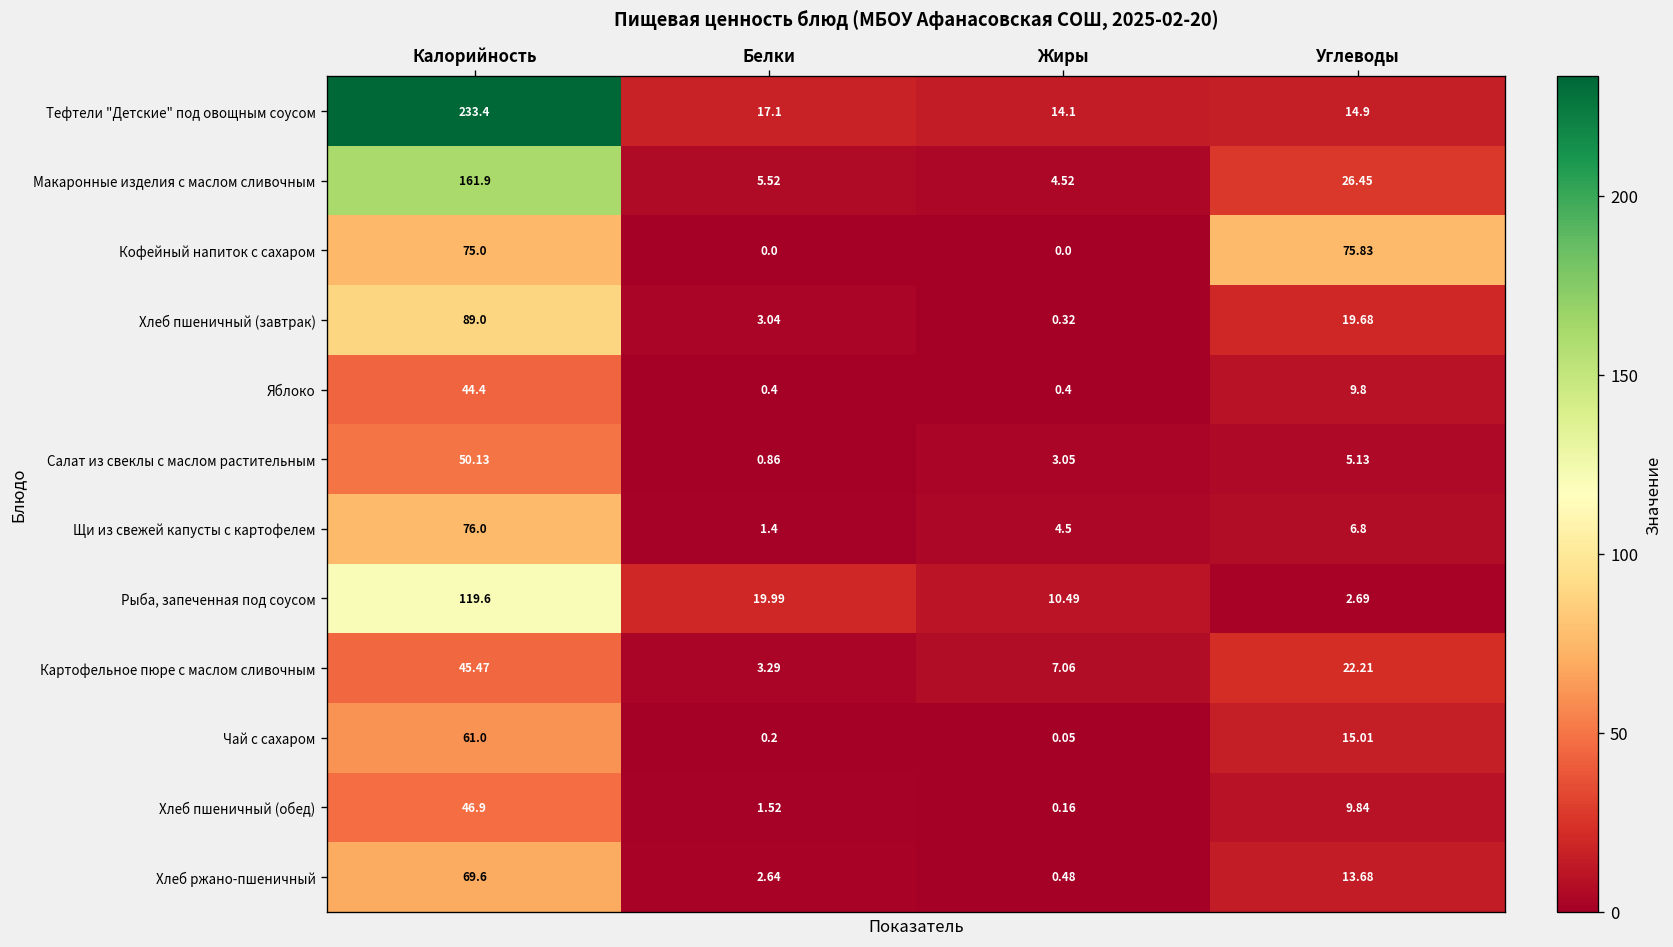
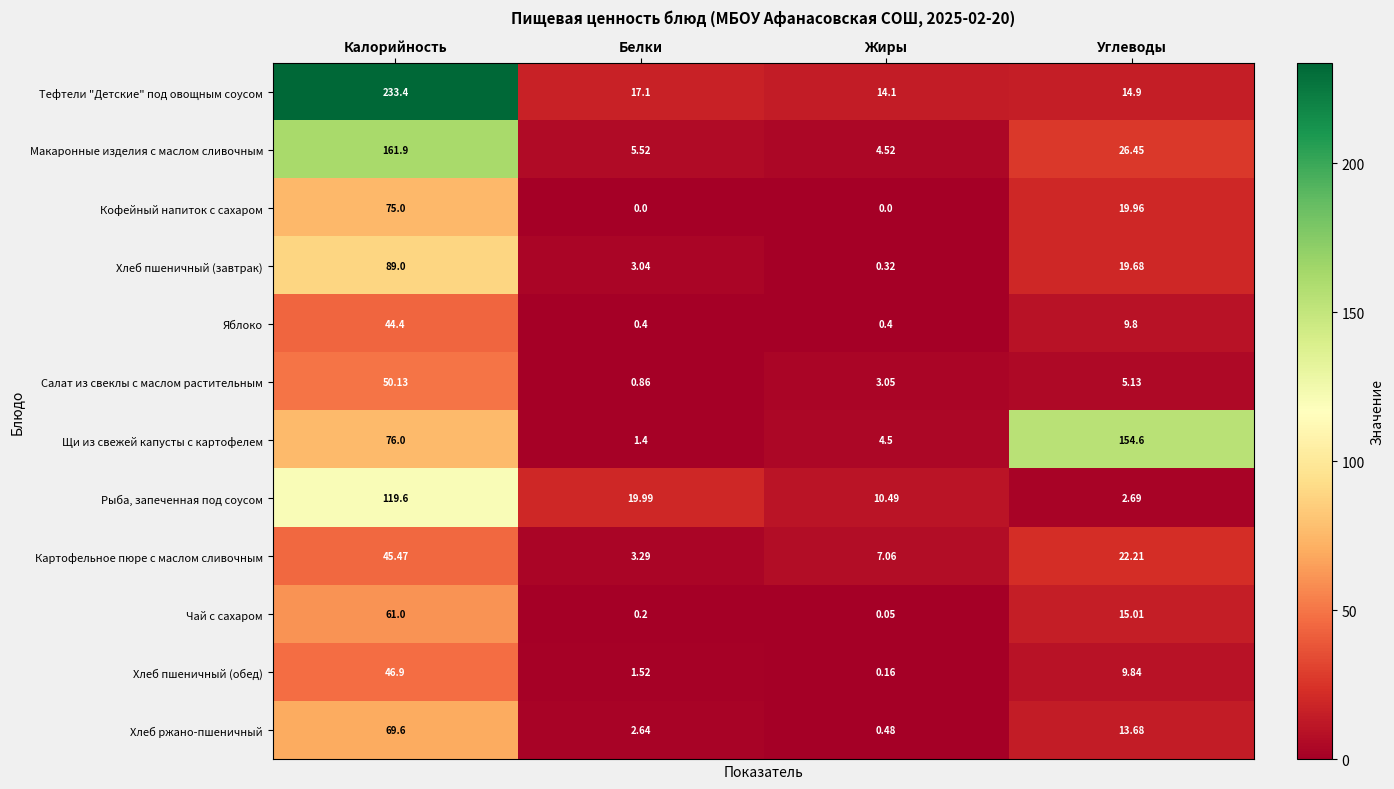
  {
    "Тефтели \"Детские\" под овощным соусом": {
      "Калорийность": 233.4,
      "Белки": 17.1,
      "Жиры": 14.1,
      "Углеводы": 14.9
    },
    "Макаронные изделия с маслом сливочным": {
      "Калорийность": 161.9,
      "Белки": 5.52,
      "Жиры": 4.52,
      "Углеводы": 26.45
    },
    "Кофейный напиток с сахаром": {
      "Калорийность": 75.0,
      "Белки": 0.0,
      "Жиры": 0.0,
-     "Углеводы": 75.83
+     "Углеводы": 19.96
    },
    "Хлеб пшеничный (завтрак)": {
      "Калорийность": 89.0,
      "Белки": 3.04,
      "Жиры": 0.32,
      "Углеводы": 19.68
    },
    "Яблоко": {
      "Калорийность": 44.4,
      "Белки": 0.4,
      "Жиры": 0.4,
      "Углеводы": 9.8
    },
    "Салат из свеклы с маслом растительным": {
      "Калорийность": 50.13,
      "Белки": 0.86,
      "Жиры": 3.05,
      "Углеводы": 5.13
    },
    "Щи из свежей капусты с картофелем": {
      "Калорийность": 76.0,
      "Белки": 1.4,
      "Жиры": 4.5,
-     "Углеводы": 6.8
+     "Углеводы": 154.6
    },
    "Рыба, запеченная под соусом": {
      "Калорийность": 119.6,
      "Белки": 19.99,
      "Жиры": 10.49,
      "Углеводы": 2.69
    },
    "Картофельное пюре с маслом сливочным": {
      "Калорийность": 45.47,
      "Белки": 3.29,
      "Жиры": 7.06,
      "Углеводы": 22.21
    },
    "Чай с сахаром": {
      "Калорийность": 61.0,
      "Белки": 0.2,
      "Жиры": 0.05,
      "Углеводы": 15.01
    },
    "Хлеб пшеничный (обед)": {
      "Калорийность": 46.9,
      "Белки": 1.52,
      "Жиры": 0.16,
      "Углеводы": 9.84
    },
    "Хлеб ржано-пшеничный": {
      "Калорийность": 69.6,
      "Белки": 2.64,
      "Жиры": 0.48,
      "Углеводы": 13.68
    }
  }
